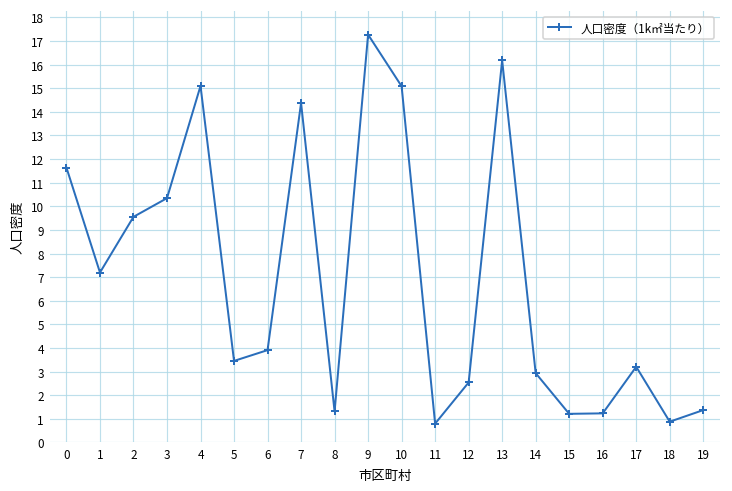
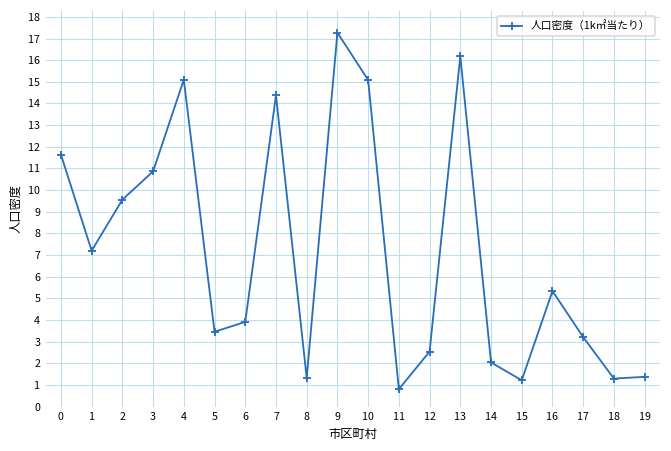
  {
    "0": 11.6,
    "1": 7.2,
    "2": 9.6,
-   "3": 10.3,
+   "3": 10.9,
    "4": 15.1,
    "5": 3.5,
    "6": 3.9,
    "7": 14.4,
    "8": 1.3,
    "9": 17.3,
    "10": 15.1,
    "11": 0.8,
    "12": 2.5,
    "13": 16.2,
-   "14": 2.9,
+   "14": 2.0,
    "15": 1.2,
-   "16": 1.2,
+   "16": 5.3,
    "17": 3.2,
-   "18": 0.9,
+   "18": 1.3,
    "19": 1.4
  }
